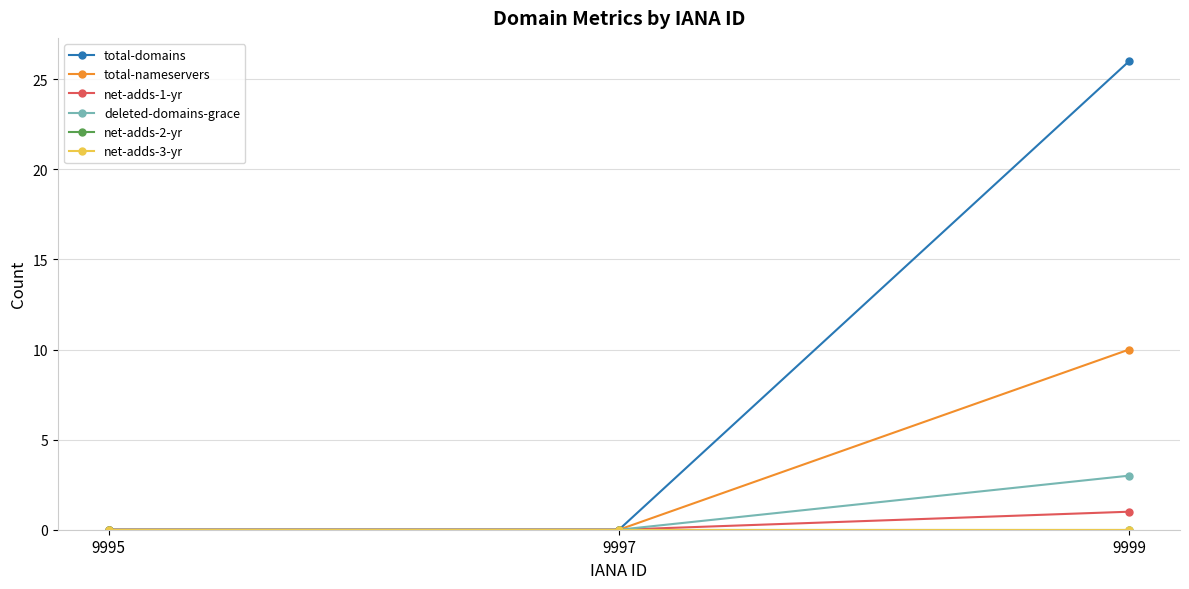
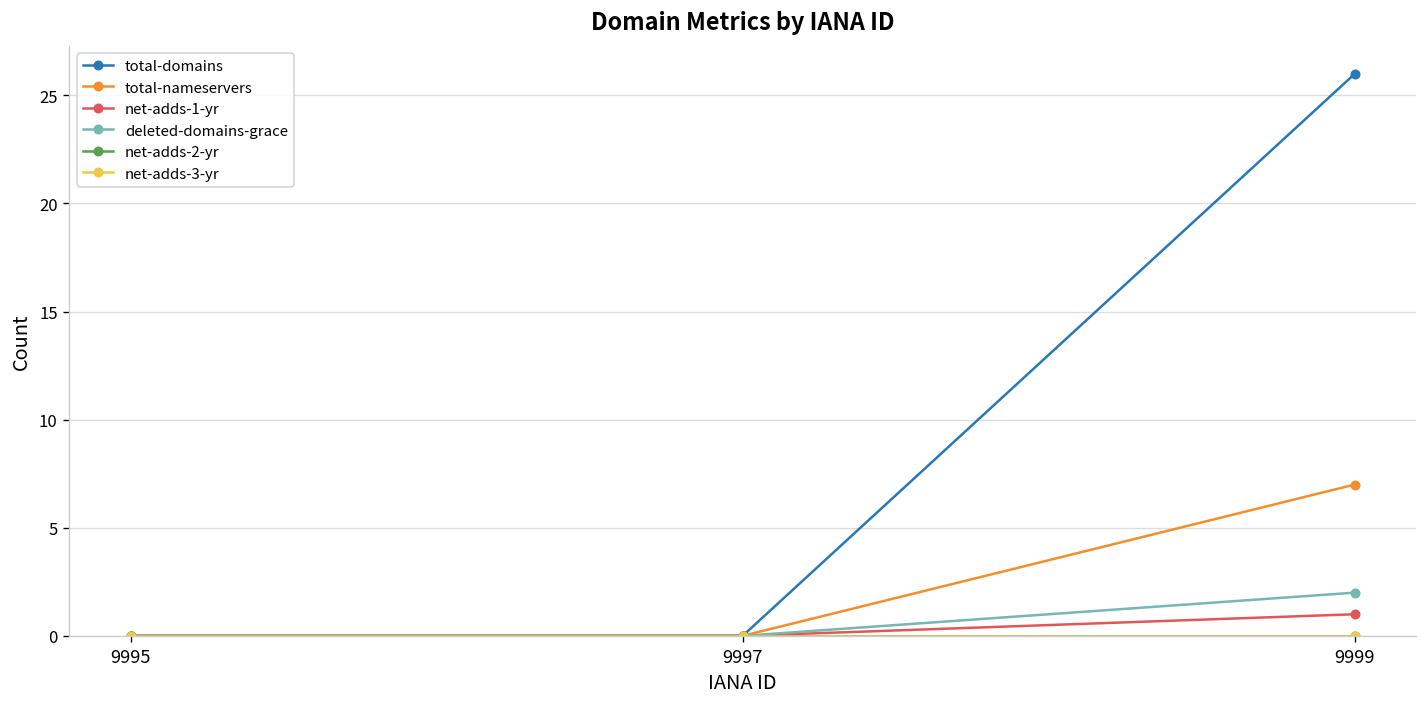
  {
    "total-domains": {
      "9999": 26
    },
    "total-nameservers": {
-     "9999": 10
+     "9999": 7
    },
    "net-adds-1-yr": {
      "9999": 1
    },
    "deleted-domains-grace": {
-     "9999": 3
+     "9999": 2
    },
    "net-adds-3-yr": {
      "9999": 0
    }
  }
